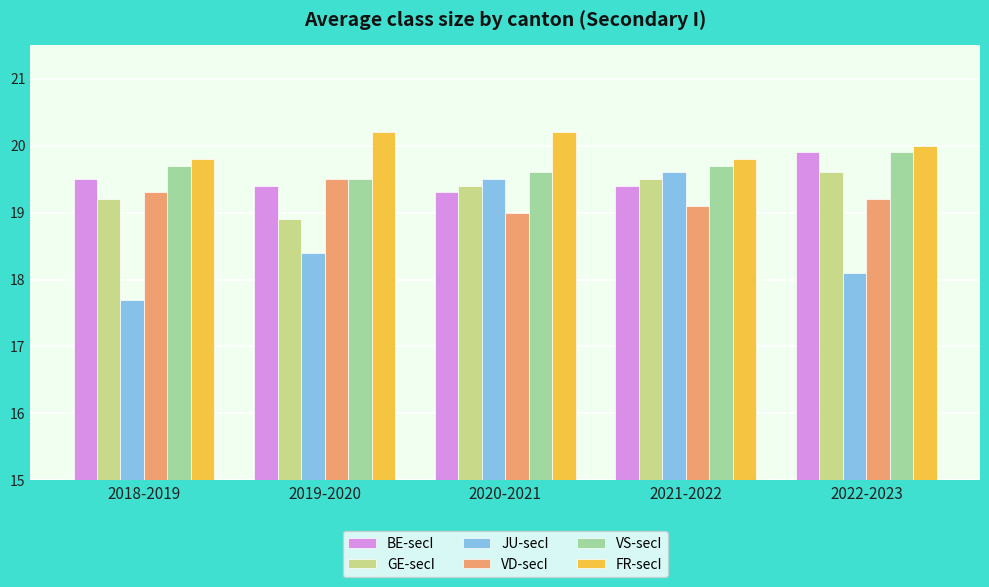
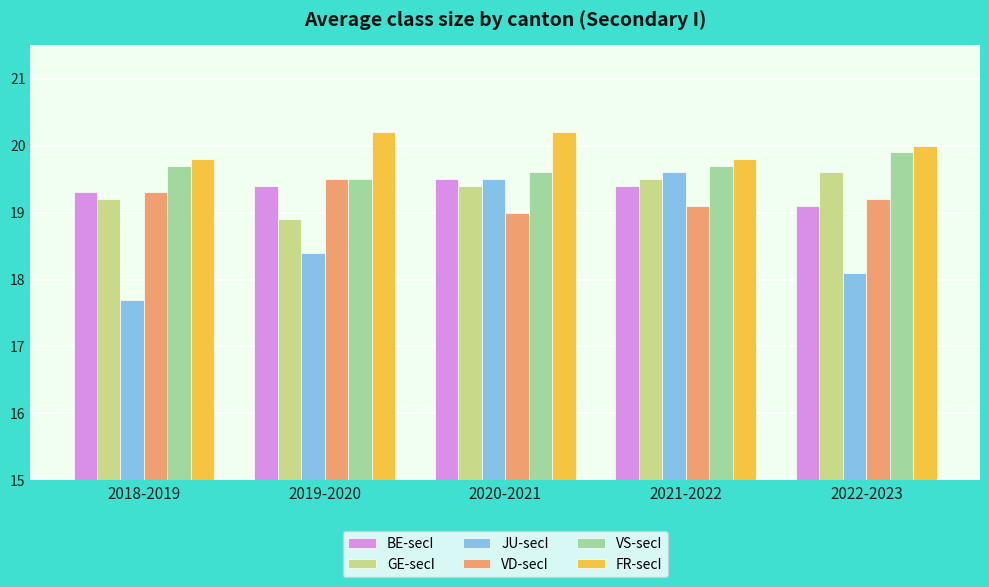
  {
    "BE-secI": {
-     "2018-2019": 19.5,
+     "2018-2019": 19.3,
      "2019-2020": 19.4,
-     "2020-2021": 19.3,
+     "2020-2021": 19.5,
      "2021-2022": 19.4,
-     "2022-2023": 19.9
+     "2022-2023": 19.1
    },
    "JU-secI": {
      "2018-2019": 17.7,
      "2019-2020": 18.4,
      "2020-2021": 19.5,
      "2021-2022": 19.6,
      "2022-2023": 18.1
    }
  }
